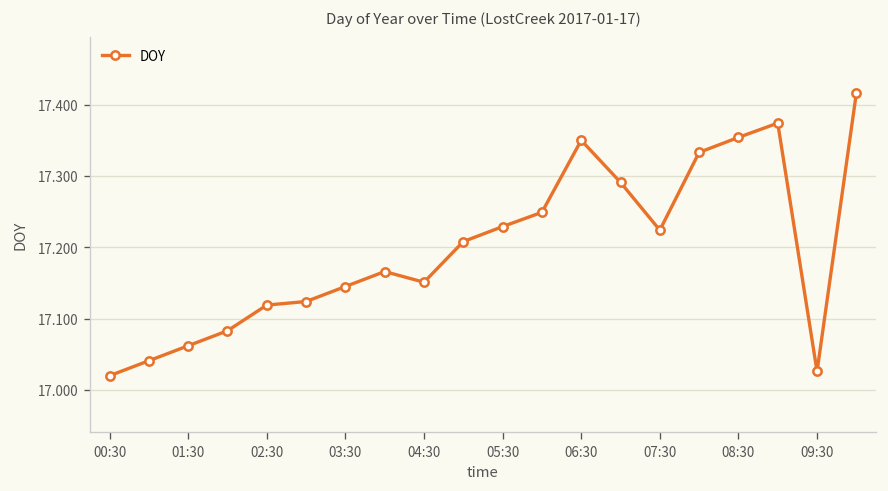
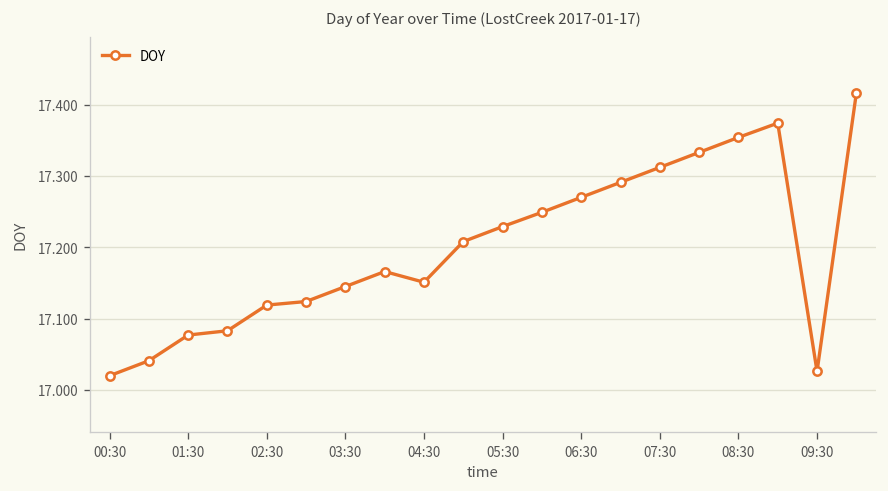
  {
    "00:30": 17.02,
-   "01:30": 17.06,
+   "01:30": 17.08,
    "02:30": 17.12,
    "03:30": 17.15,
    "04:30": 17.15,
    "05:30": 17.23,
-   "06:30": 17.35,
-   "07:30": 17.22,
+   "06:30": 17.27,
+   "07:30": 17.31,
    "08:30": 17.35,
    "09:30": 17.03
  }
